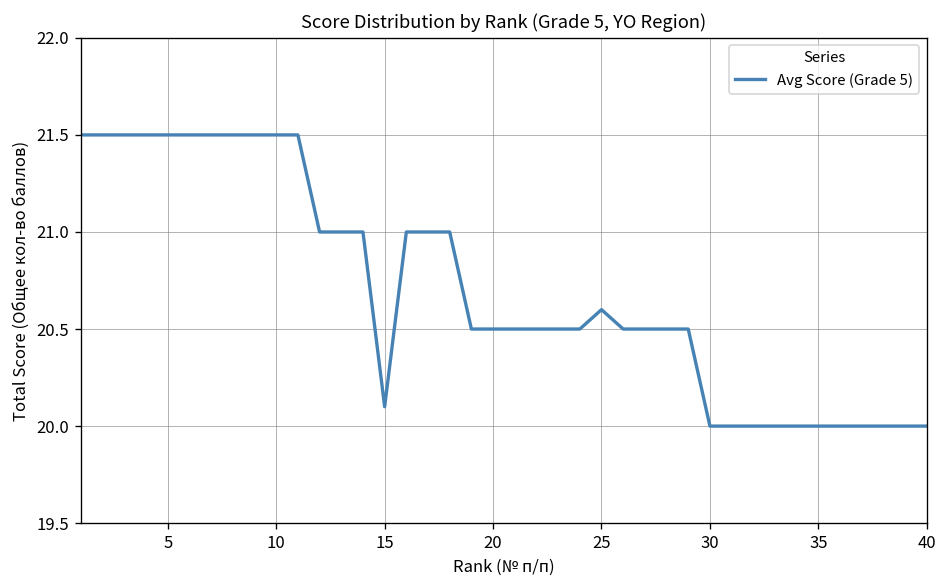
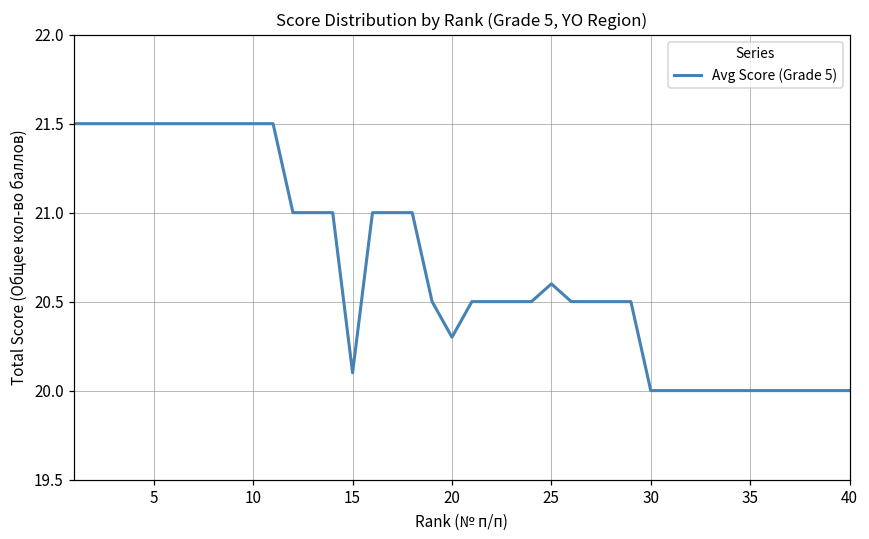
  {
    "5": 21.5,
    "10": 21.5,
    "15": 20.1,
-   "20": 20.5,
+   "20": 20.3,
    "25": 20.6,
    "30": 20.0,
    "35": 20.0,
    "40": 20.0
  }
